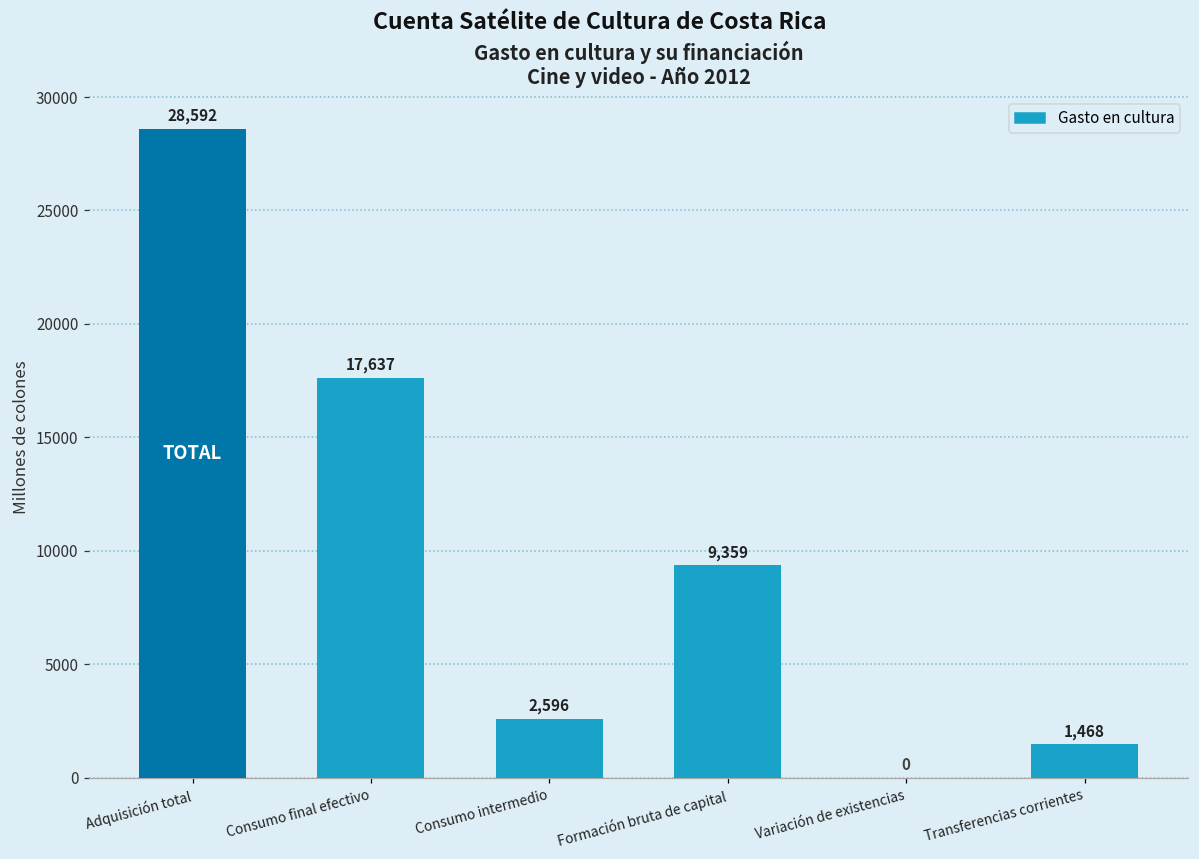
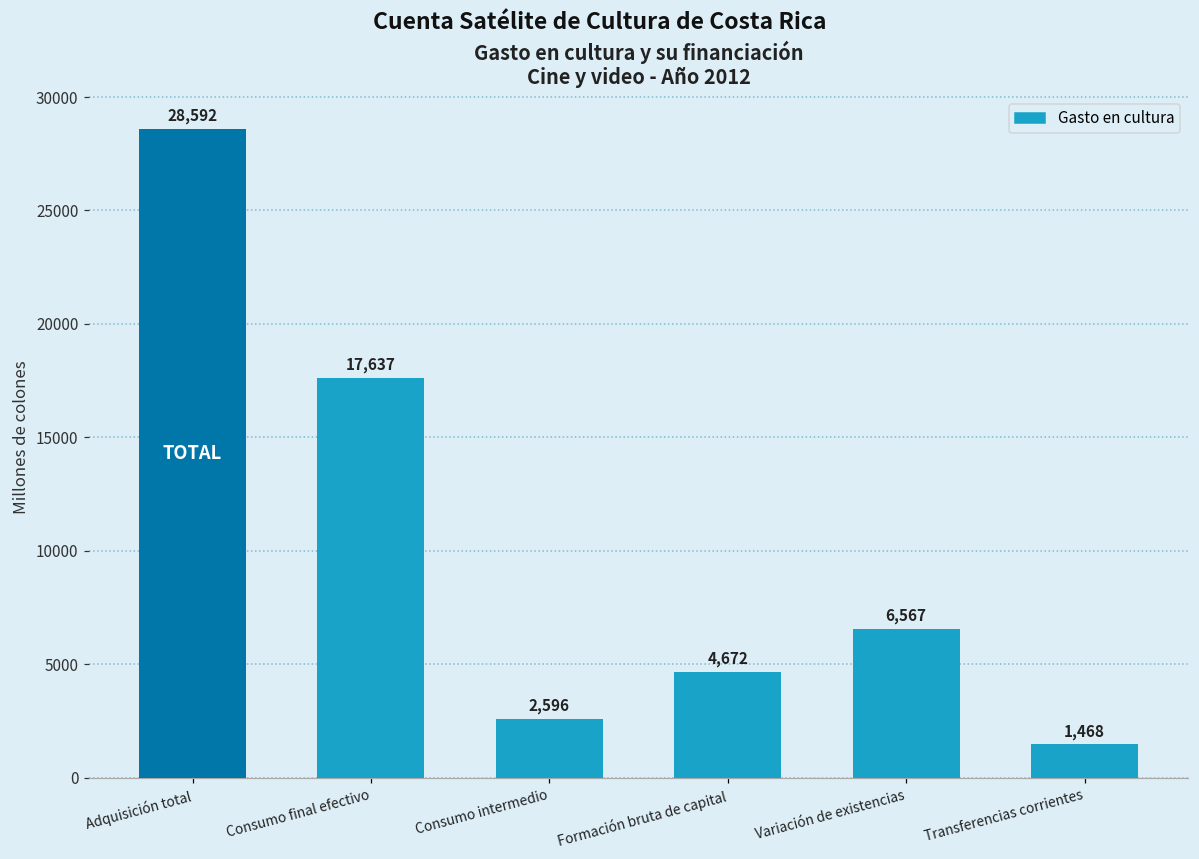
  {
    "Adquisición total": "28,592",
    "Consumo final efectivo": "17,637",
    "Consumo intermedio": "2,596",
-   "Formación bruta de capital": "9,359",
-   "Variación de existencias": "0",
+   "Formación bruta de capital": "4,672",
+   "Variación de existencias": "6,567",
    "Transferencias corrientes": "1,468"
  }
